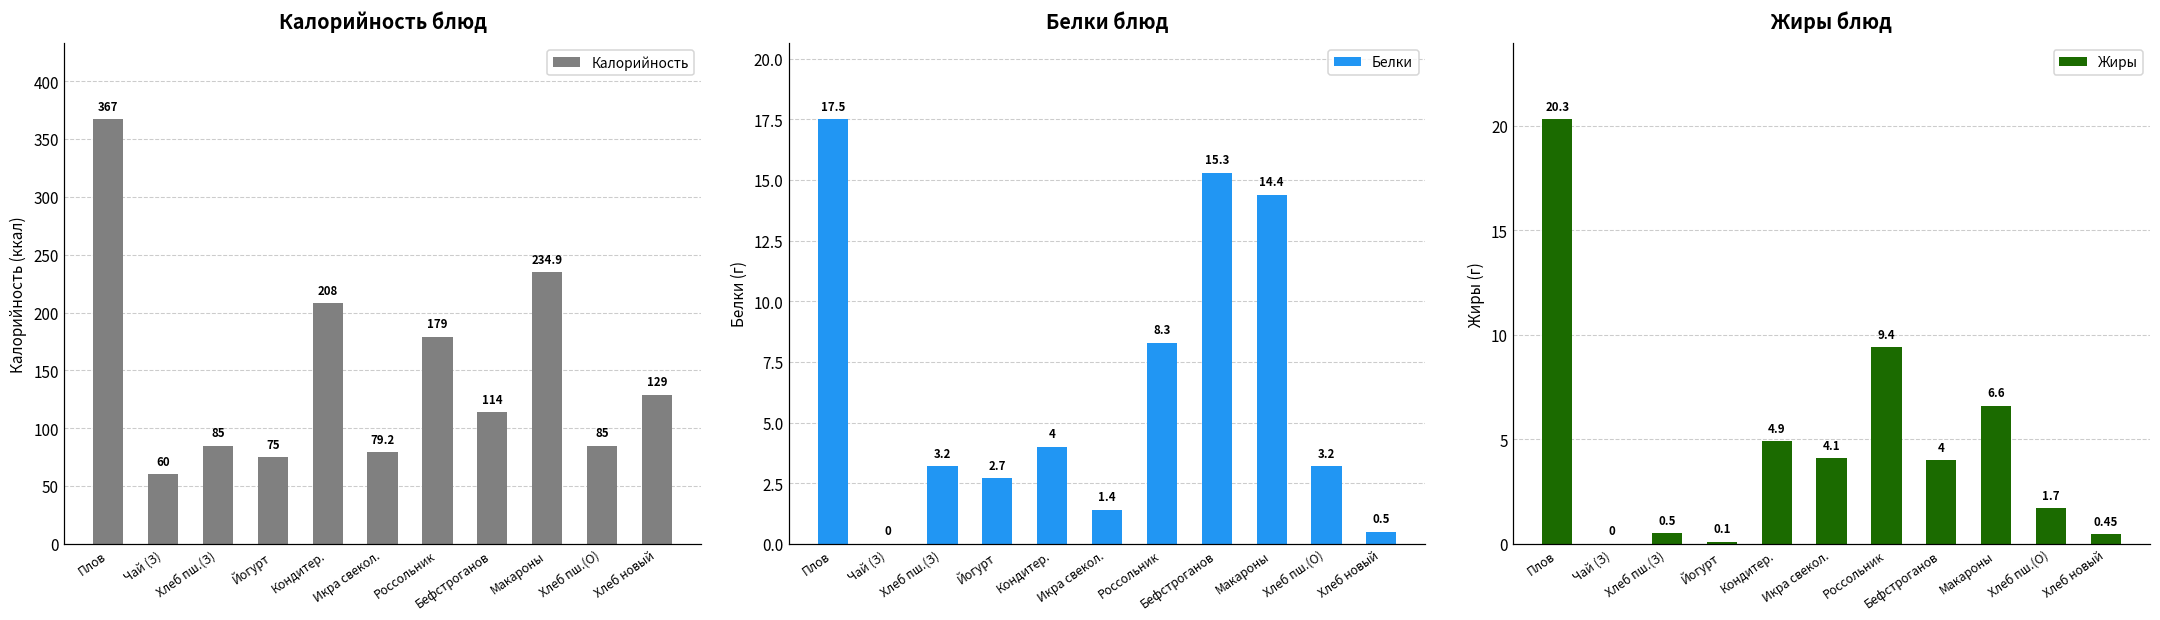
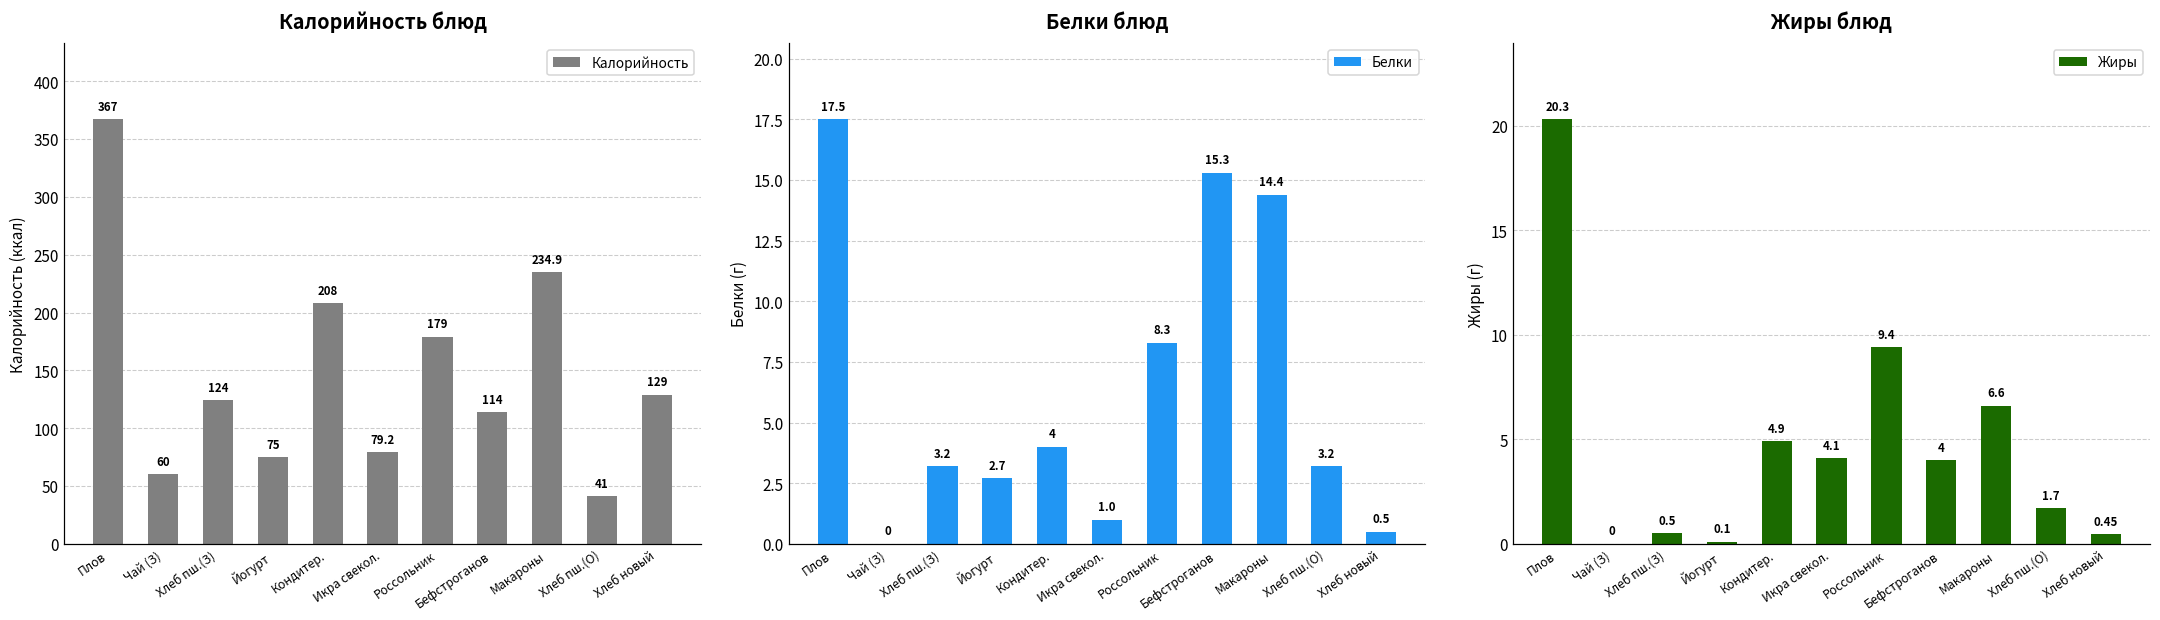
  {
    "Калорийность блюд": {
      "Плов": 367,
      "Чай (З)": 60,
-     "Хлеб пш.(З)": 85,
+     "Хлеб пш.(З)": 124,
      "Йогурт": 75,
      "Кондитер.": 208,
      "Икра свекол.": 79.2,
      "Россольник": 179,
      "Бефстроганов": 114,
      "Макароны": 234.9,
-     "Хлеб пш.(О)": 85,
+     "Хлеб пш.(О)": 41,
      "Хлеб новый": 129
    },
    "Белки блюд": {
      "Плов": 17.5,
      "Чай (З)": 0,
      "Хлеб пш.(З)": 3.2,
      "Йогурт": 2.7,
      "Кондитер.": 4,
-     "Икра свекол.": 1.4,
+     "Икра свекол.": 1.0,
      "Россольник": 8.3,
      "Бефстроганов": 15.3,
      "Макароны": 14.4,
      "Хлеб пш.(О)": 3.2,
      "Хлеб новый": 0.5
    },
    "Жиры блюд": {
      "Плов": 20.3,
      "Чай (З)": 0,
      "Хлеб пш.(З)": 0.5,
      "Йогурт": 0.1,
      "Кондитер.": 4.9,
      "Икра свекол.": 4.1,
      "Россольник": 9.4,
      "Бефстроганов": 4,
      "Макароны": 6.6,
      "Хлеб пш.(О)": 1.7,
      "Хлеб новый": 0.45
    }
  }
